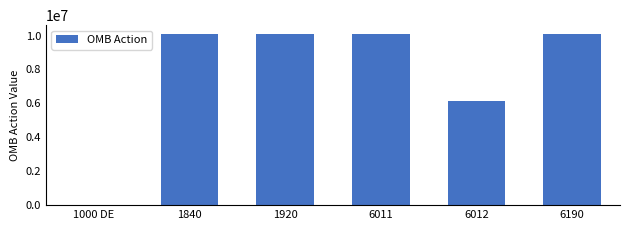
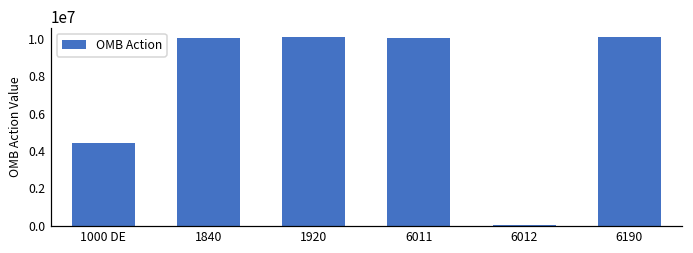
  {
-   "1000 DE": 0,
+   "1000 DE": 4400000,
    "1840": 10100000,
    "1920": 10100000,
    "6011": 10100000,
-   "6012": 6100000,
+   "6012": 0,
    "6190": 10100000
  }
